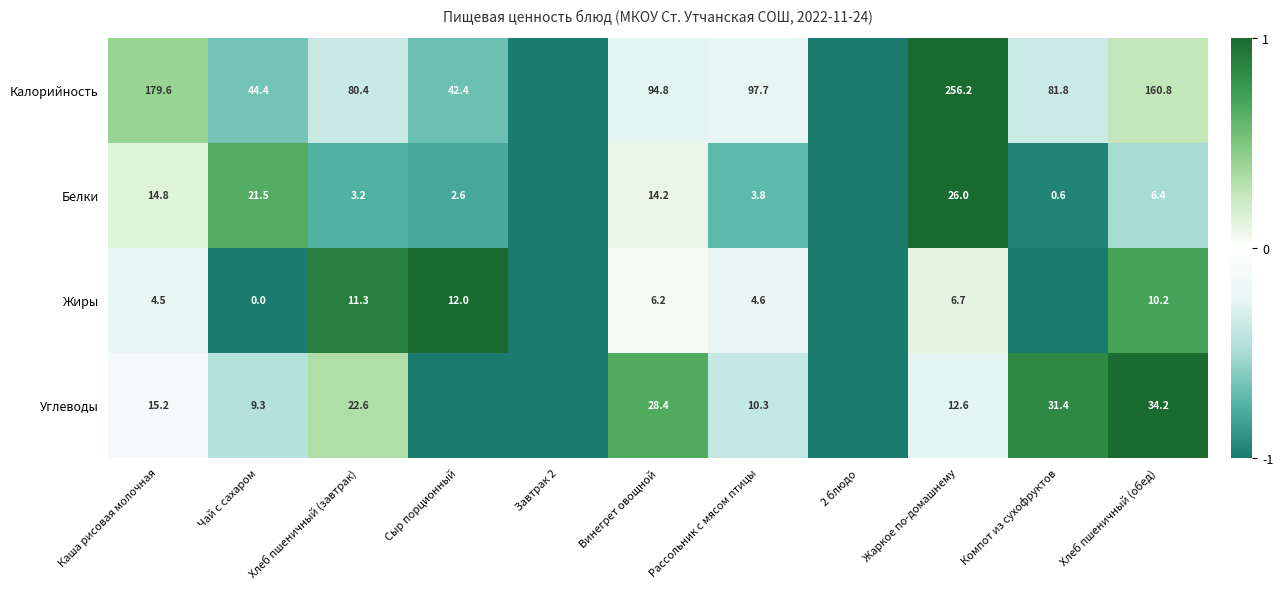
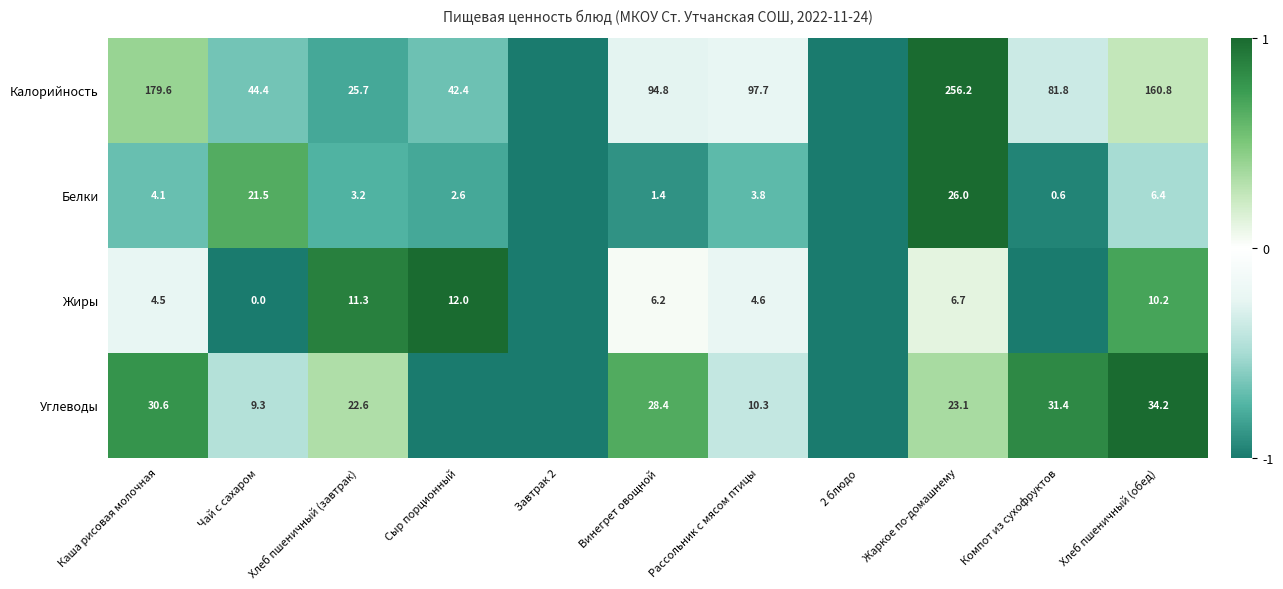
  {
    "Калорийность": {
      "Каша рисовая молочная": 179.6,
      "Чай с сахаром": 44.4,
-     "Хлеб пшеничный (завтрак)": 80.4,
+     "Хлеб пшеничный (завтрак)": 25.7,
      "Сыр порционный": 42.4,
      "Винегрет овощной": 94.8,
      "Рассольник с мясом птицы": 97.7,
      "Жаркое по-домашнему": 256.2,
      "Компот из сухофруктов": 81.8,
      "Хлеб пшеничный (обед)": 160.8
    },
    "Белки": {
-     "Каша рисовая молочная": 14.8,
+     "Каша рисовая молочная": 4.1,
      "Чай с сахаром": 21.5,
      "Хлеб пшеничный (завтрак)": 3.2,
      "Сыр порционный": 2.6,
-     "Винегрет овощной": 14.2,
+     "Винегрет овощной": 1.4,
      "Рассольник с мясом птицы": 3.8,
      "Жаркое по-домашнему": 26.0,
      "Компот из сухофруктов": 0.6,
      "Хлеб пшеничный (обед)": 6.4
    },
    "Жиры": {
      "Каша рисовая молочная": 4.5,
      "Чай с сахаром": 0.0,
      "Хлеб пшеничный (завтрак)": 11.3,
      "Сыр порционный": 12.0,
      "Винегрет овощной": 6.2,
      "Рассольник с мясом птицы": 4.6,
      "Жаркое по-домашнему": 6.7,
      "Хлеб пшеничный (обед)": 10.2
    },
    "Углеводы": {
-     "Каша рисовая молочная": 15.2,
+     "Каша рисовая молочная": 30.6,
      "Чай с сахаром": 9.3,
      "Хлеб пшеничный (завтрак)": 22.6,
      "Винегрет овощной": 28.4,
      "Рассольник с мясом птицы": 10.3,
-     "Жаркое по-домашнему": 12.6,
+     "Жаркое по-домашнему": 23.1,
      "Компот из сухофруктов": 31.4,
      "Хлеб пшеничный (обед)": 34.2
    }
  }
